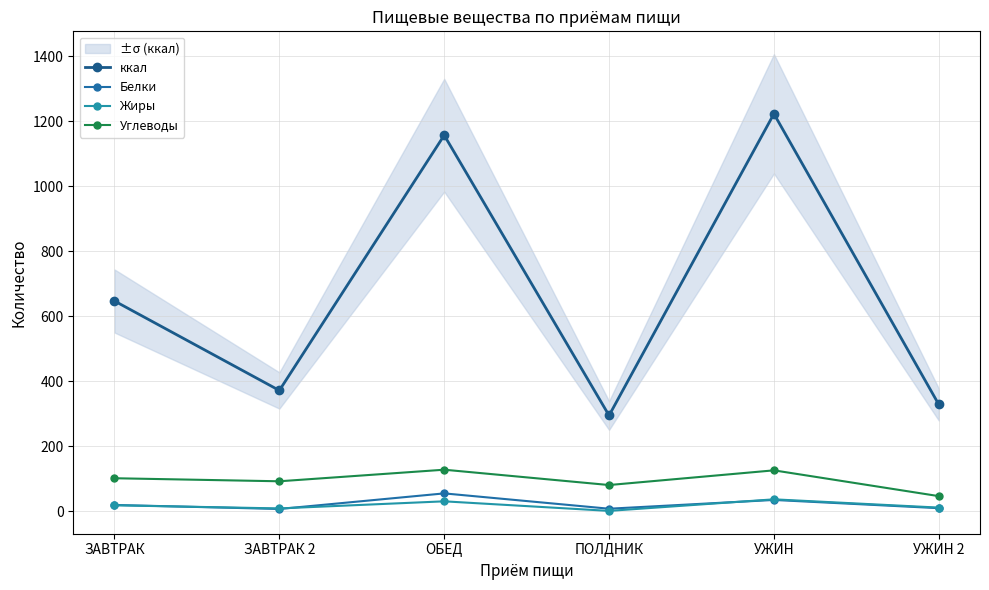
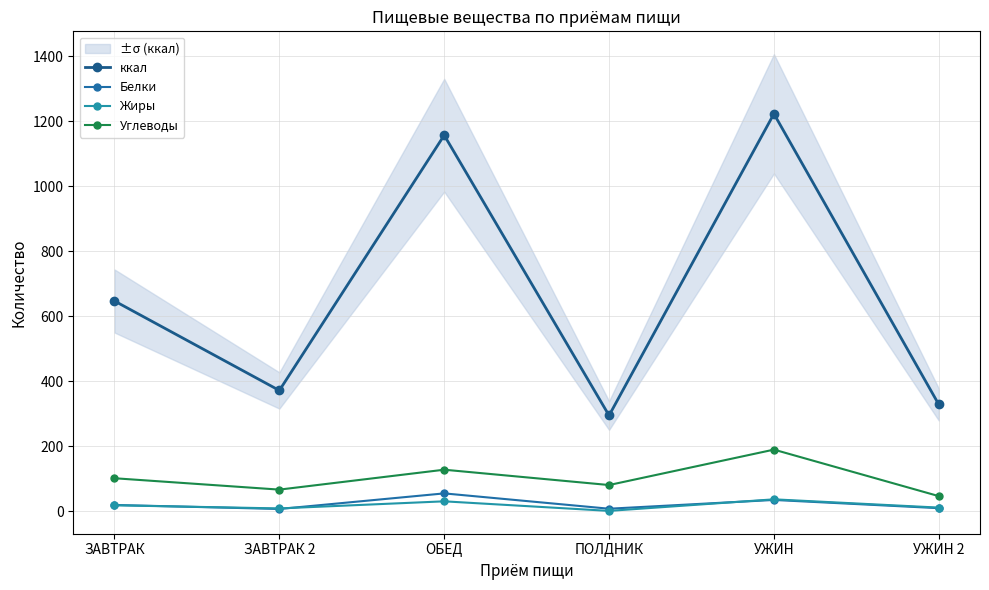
  {
    "Углеводы": {
      "ЗАВТРАК": 100,
-     "ЗАВТРАК 2": 90,
+     "ЗАВТРАК 2": 70,
      "ОБЕД": 130,
      "ПОЛДНИК": 80,
-     "УЖИН": 130,
+     "УЖИН": 190,
      "УЖИН 2": 50
    }
  }
